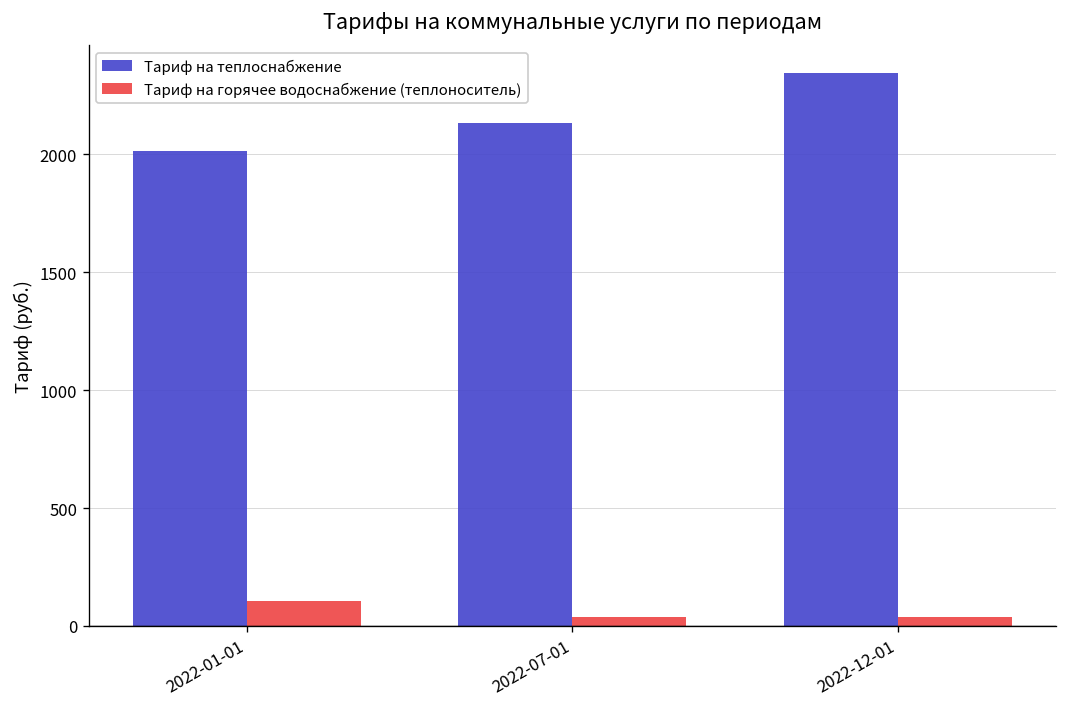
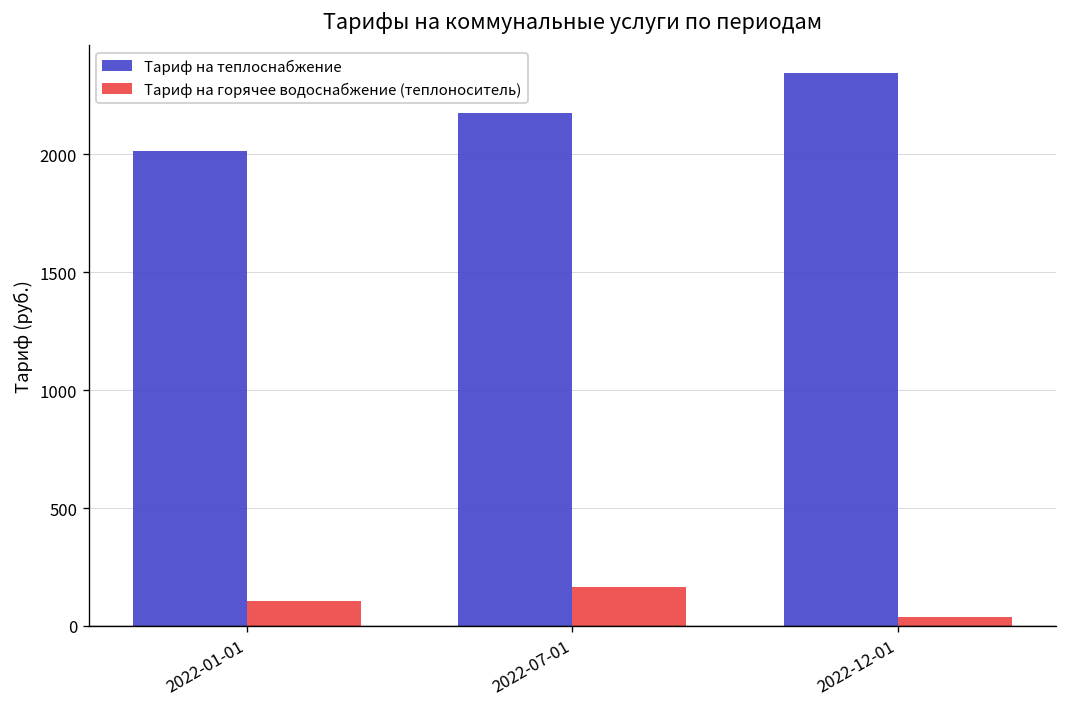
  {
    "Тариф на теплоснабжение": {
      "2022-01-01": 2020,
-     "2022-07-01": 2130,
+     "2022-07-01": 2180,
      "2022-12-01": 2350
    },
    "Тариф на горячее водоснабжение (теплоноситель)": {
      "2022-01-01": 100,
-     "2022-07-01": 40,
+     "2022-07-01": 160,
      "2022-12-01": 40
    }
  }
